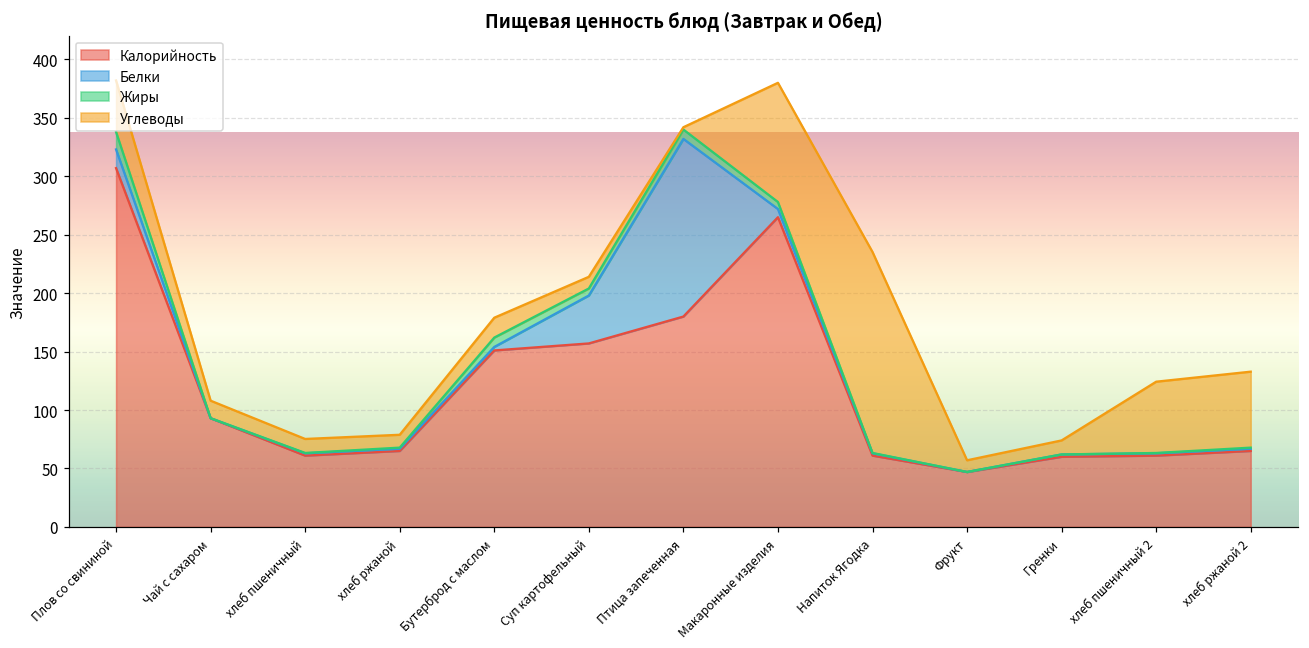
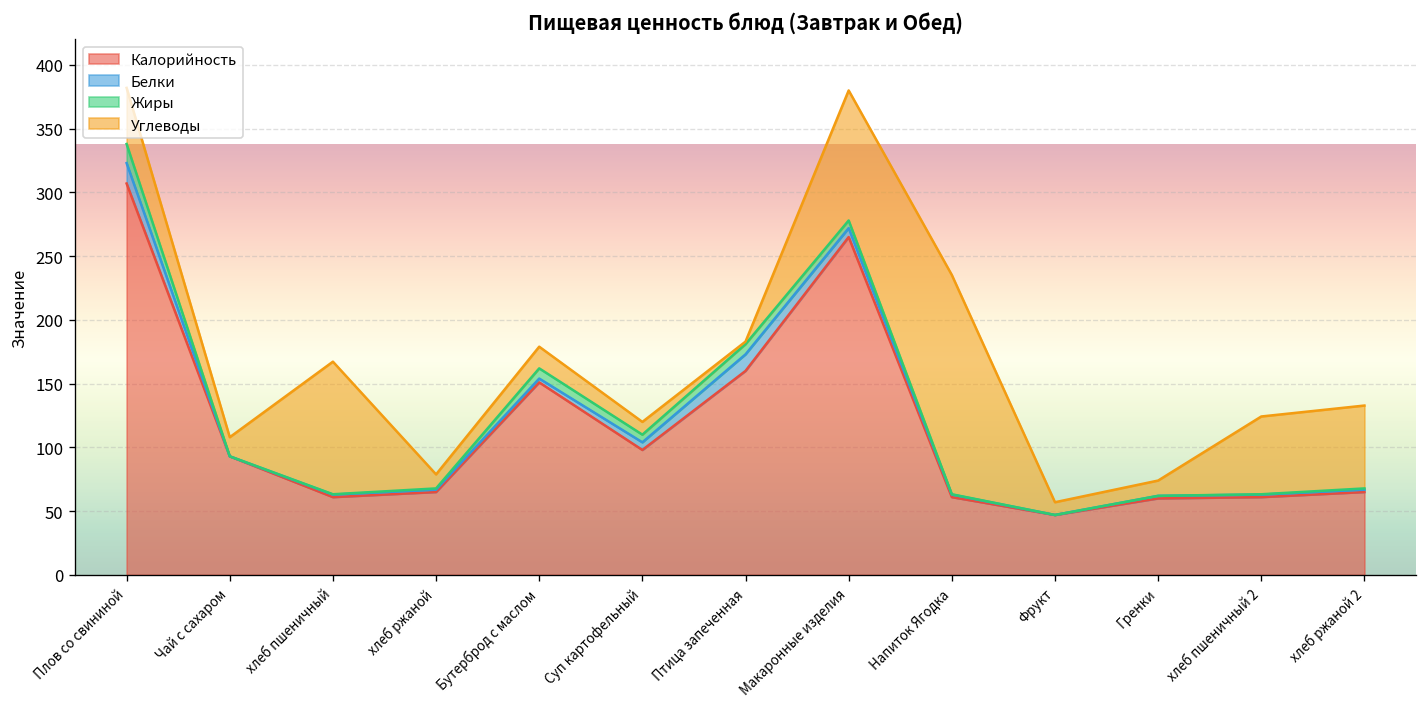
  {
    "Калорийность": {
      "Плов со свининой": 307,
      "Бутерброд с маслом": 151,
-     "Суп картофельный": 157,
-     "Птица запеченная": 180,
+     "Суп картофельный": 98,
+     "Птица запеченная": 160,
      "Макаронные изделия": 265
    },
    "Белки": {
      "Плов со свининой": 16,
      "Бутерброд с маслом": 3,
-     "Суп картофельный": 41,
-     "Птица запеченная": 152,
+     "Суп картофельный": 6,
+     "Птица запеченная": 13,
      "Макаронные изделия": 7
    },
    "Жиры": {
      "Плов со свининой": 15,
      "Бутерброд с маслом": 8,
      "Суп картофельный": 6,
      "Макаронные изделия": 6
    },
    "Углеводы": {
      "Чай с сахаром": 15,
-     "хлеб пшеничный": 12,
+     "хлеб пшеничный": 104,
      "хлеб ржаной": 11,
      "Бутерброд с маслом": 17,
      "Суп картофельный": 10,
      "Макаронные изделия": 102,
      "Напиток Ягодка": 172,
      "Фрукт": 10,
      "Гренки": 12,
      "хлеб пшеничный 2": 61,
      "хлеб ржаной 2": 65
    }
  }
